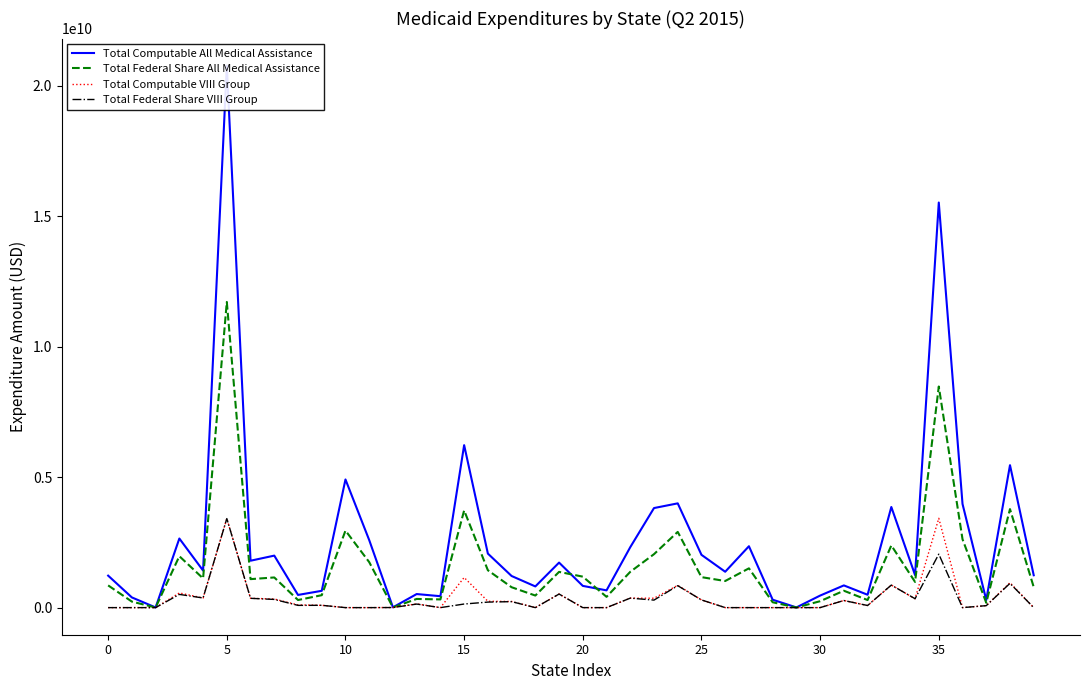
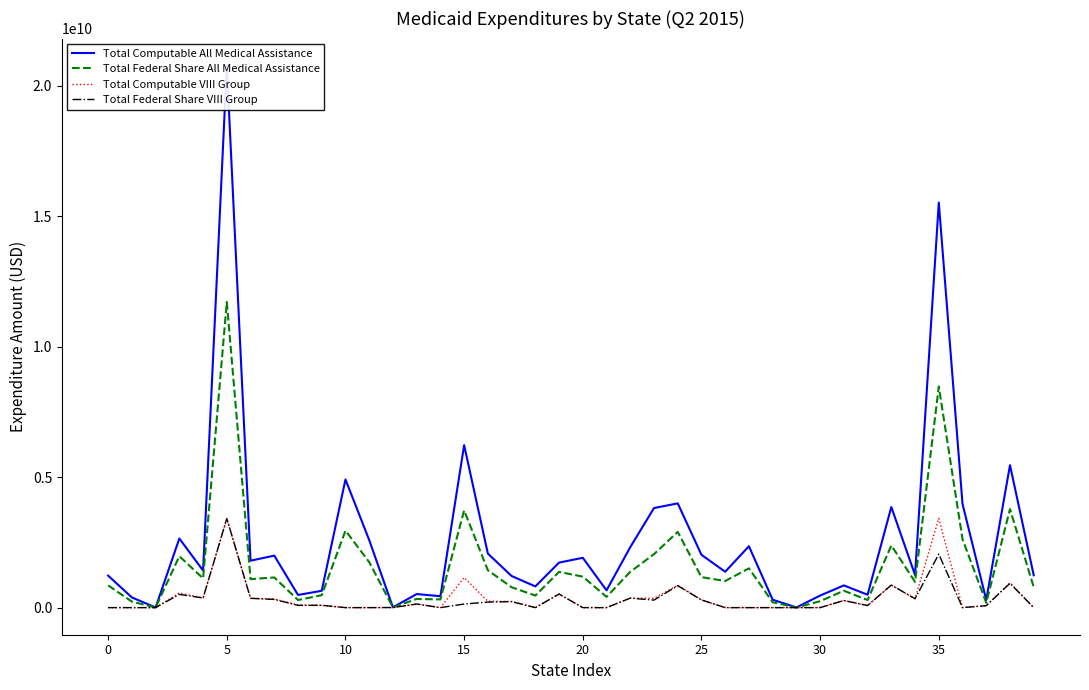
  {
    "Total Computable All Medical Assistance": {
      "0": 1200000000,
      "10": 4900000000,
      "15": 6200000000,
-     "20": 800000000,
+     "20": 1900000000,
      "25": 2000000000,
      "30": 500000000,
      "35": 15500000000
    },
    "Total Federal Share All Medical Assistance": {
      "0": 900000000,
      "5": 11700000000,
      "10": 3000000000,
      "15": 3700000000,
      "20": 1200000000,
      "25": 1200000000,
      "30": 200000000,
      "35": 8500000000
    },
    "Total Computable VIII Group": {
      "15": 1200000000,
      "35": 3400000000
    },
    "Total Federal Share VIII Group": {
      "15": 100000000,
      "35": 2000000000
    }
  }
